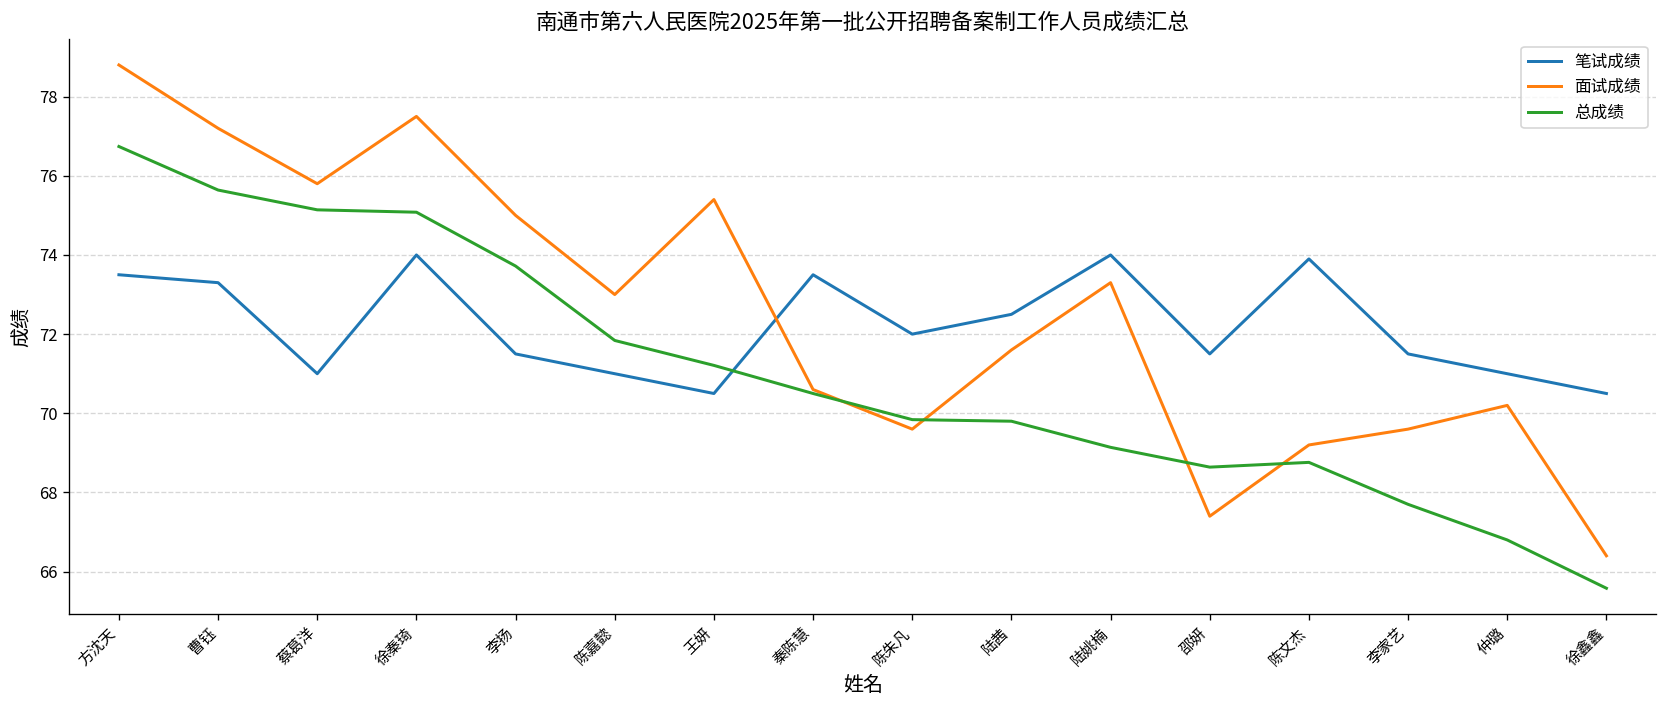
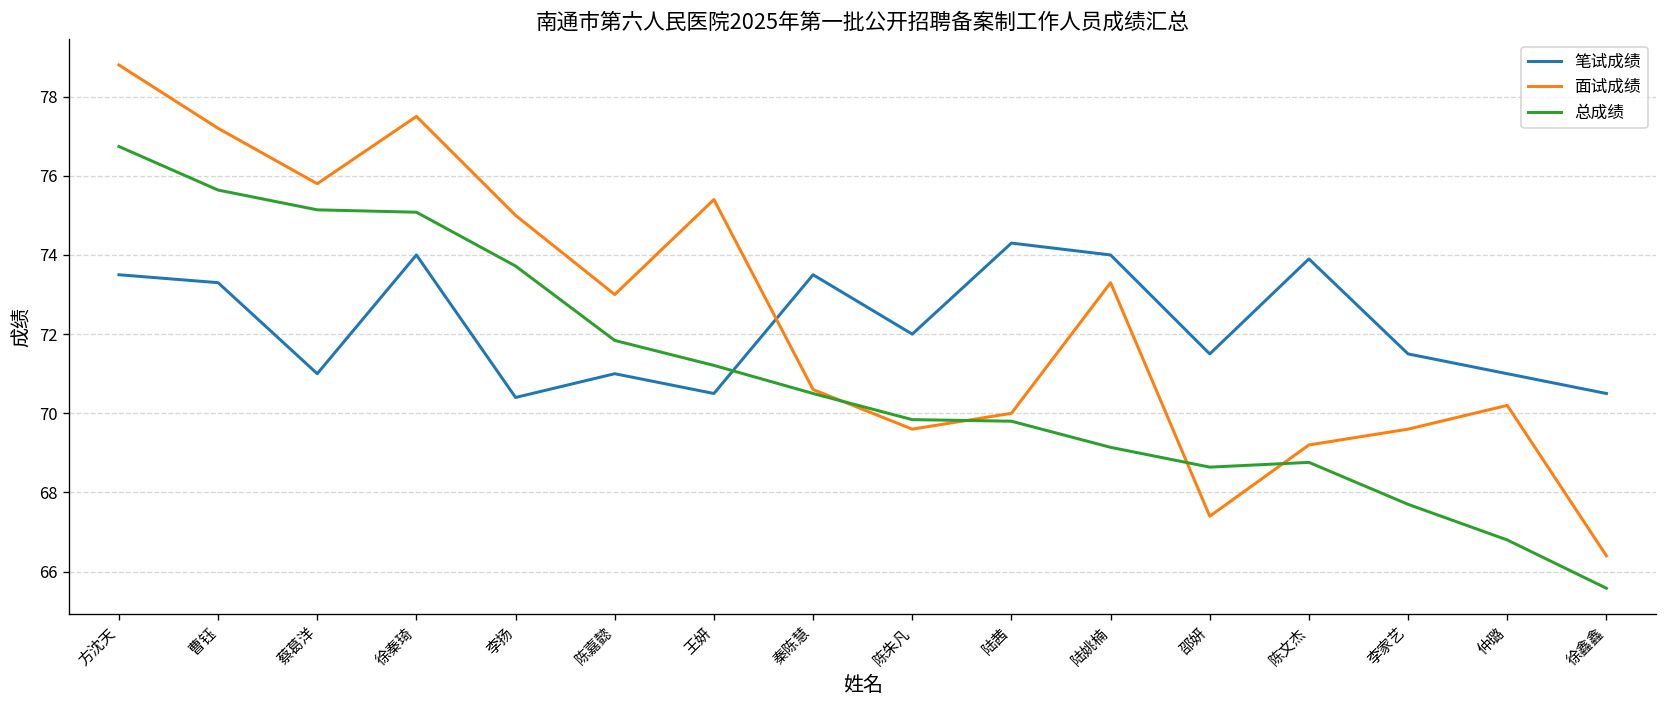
  {
    "笔试成绩": {
      "方沈天": 73.5,
      "曹钰": 73.3,
      "蔡葛洋": 71.0,
      "徐秦琦": 74.0,
-     "李扬": 71.5,
+     "李扬": 70.4,
      "陈嘉懿": 71.0,
      "王妍": 70.5,
      "秦陈慧": 73.5,
      "陈朱凡": 72.0,
-     "陆茜": 72.5,
+     "陆茜": 74.3,
      "陆姚楠": 74.0,
      "邵妍": 71.5,
      "陈文杰": 73.9,
      "李家艺": 71.5,
      "仲璐": 71.0,
      "徐鑫鑫": 70.5
    },
    "面试成绩": {
      "方沈天": 78.8,
      "曹钰": 77.2,
      "蔡葛洋": 75.8,
      "徐秦琦": 77.5,
      "李扬": 75.0,
      "陈嘉懿": 73.0,
      "王妍": 75.4,
      "秦陈慧": 70.6,
      "陈朱凡": 69.6,
-     "陆茜": 71.6,
+     "陆茜": 70.0,
      "陆姚楠": 73.3,
      "邵妍": 67.4,
      "陈文杰": 69.2,
      "李家艺": 69.6,
      "仲璐": 70.2,
      "徐鑫鑫": 66.4
    },
    "总成绩": {
      "方沈天": 76.7,
      "曹钰": 75.6,
      "蔡葛洋": 75.1,
      "徐秦琦": 75.1,
      "李扬": 73.7,
      "陈嘉懿": 71.8,
      "王妍": 71.2,
      "秦陈慧": 70.5,
      "陈朱凡": 69.8,
      "陆茜": 69.8,
      "陆姚楠": 69.1,
      "邵妍": 68.6,
      "陈文杰": 68.8,
      "李家艺": 67.7,
      "仲璐": 66.8,
      "徐鑫鑫": 65.6
    }
  }
